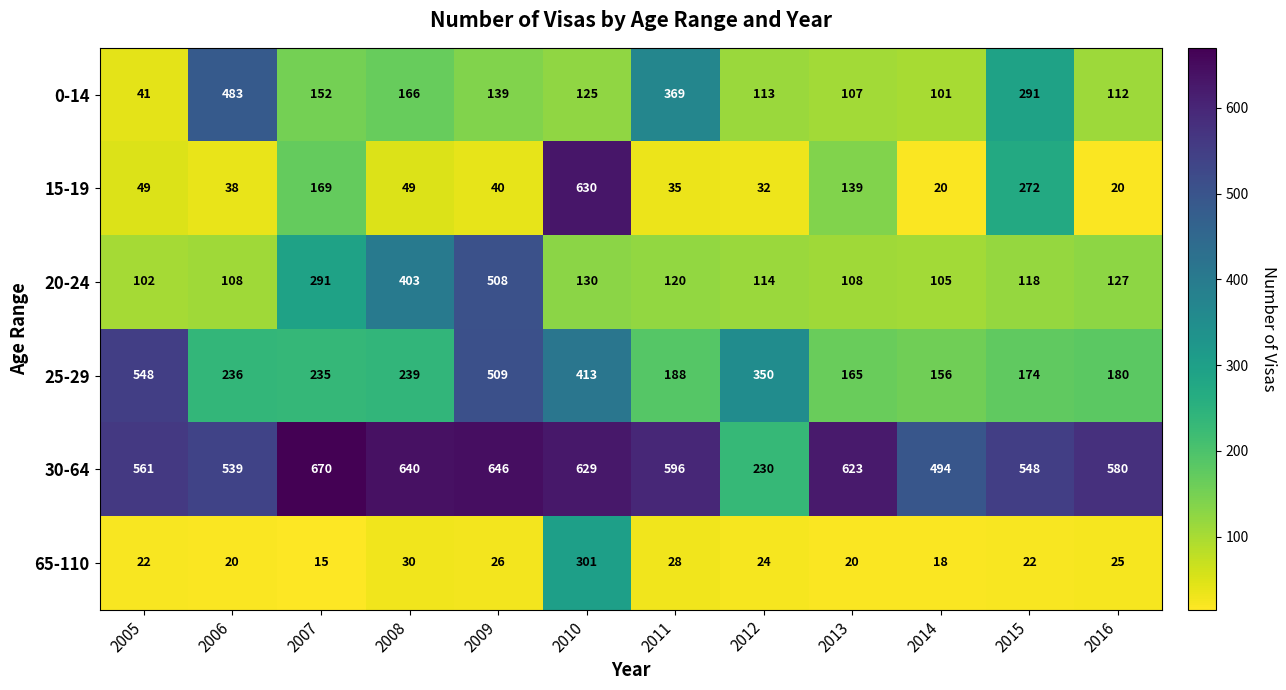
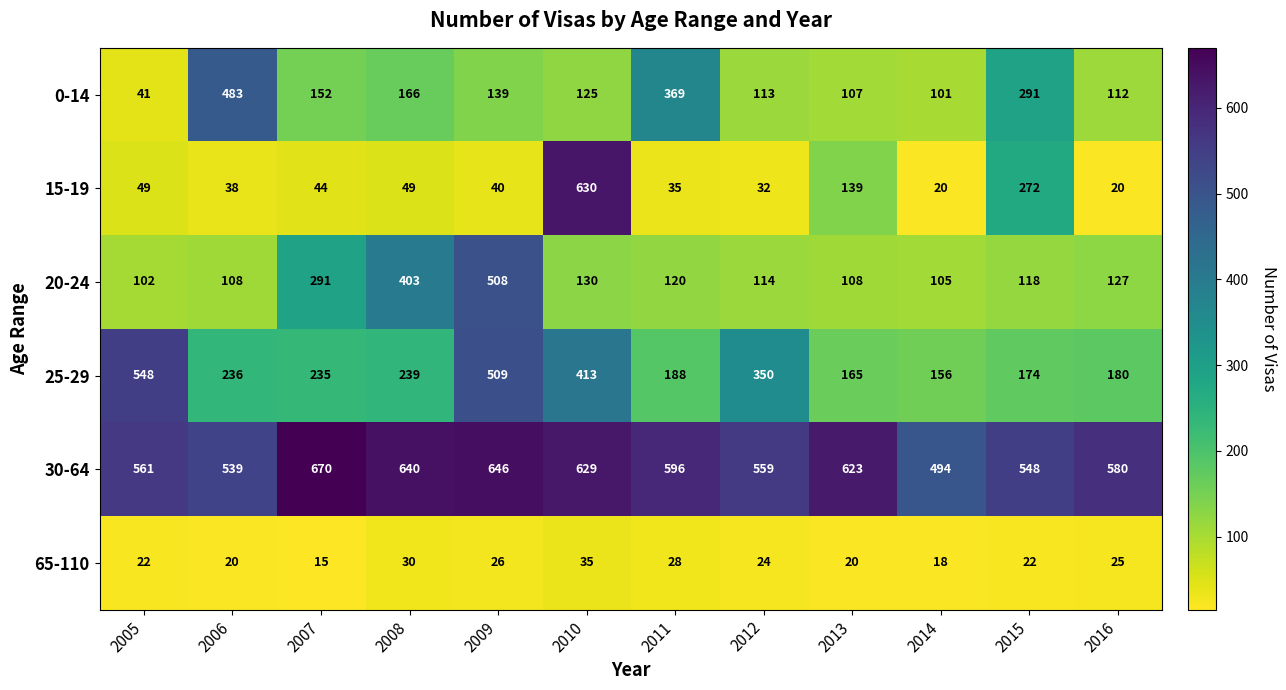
  {
    "0-14": {
      "2005": 41,
      "2006": 483,
      "2007": 152,
      "2008": 166,
      "2009": 139,
      "2010": 125,
      "2011": 369,
      "2012": 113,
      "2013": 107,
      "2014": 101,
      "2015": 291,
      "2016": 112
    },
    "15-19": {
      "2005": 49,
      "2006": 38,
-     "2007": 169,
+     "2007": 44,
      "2008": 49,
      "2009": 40,
      "2010": 630,
      "2011": 35,
      "2012": 32,
      "2013": 139,
      "2014": 20,
      "2015": 272,
      "2016": 20
    },
    "20-24": {
      "2005": 102,
      "2006": 108,
      "2007": 291,
      "2008": 403,
      "2009": 508,
      "2010": 130,
      "2011": 120,
      "2012": 114,
      "2013": 108,
      "2014": 105,
      "2015": 118,
      "2016": 127
    },
    "25-29": {
      "2005": 548,
      "2006": 236,
      "2007": 235,
      "2008": 239,
      "2009": 509,
      "2010": 413,
      "2011": 188,
      "2012": 350,
      "2013": 165,
      "2014": 156,
      "2015": 174,
      "2016": 180
    },
    "30-64": {
      "2005": 561,
      "2006": 539,
      "2007": 670,
      "2008": 640,
      "2009": 646,
      "2010": 629,
      "2011": 596,
-     "2012": 230,
+     "2012": 559,
      "2013": 623,
      "2014": 494,
      "2015": 548,
      "2016": 580
    },
    "65-110": {
      "2005": 22,
      "2006": 20,
      "2007": 15,
      "2008": 30,
      "2009": 26,
-     "2010": 301,
+     "2010": 35,
      "2011": 28,
      "2012": 24,
      "2013": 20,
      "2014": 18,
      "2015": 22,
      "2016": 25
    }
  }
